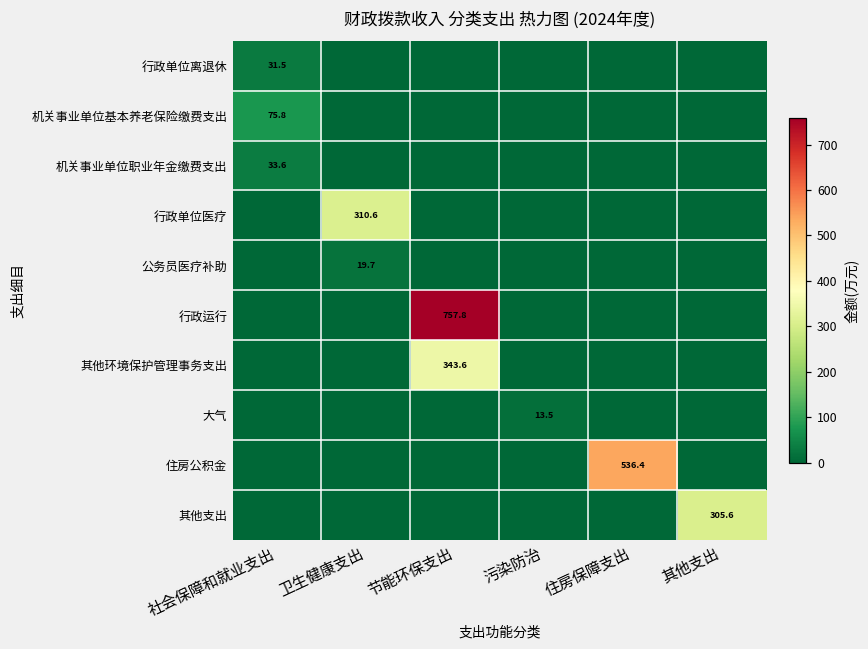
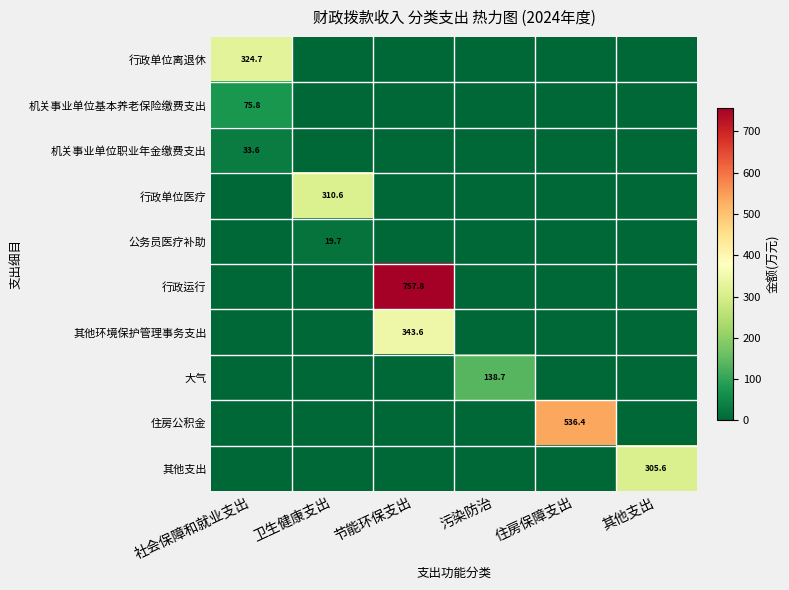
  {
    "行政单位离退休": {
-     "社会保障和就业支出": 31.5
+     "社会保障和就业支出": 324.7
    },
    "机关事业单位基本养老保险缴费支出": {
      "社会保障和就业支出": 75.8
    },
    "机关事业单位职业年金缴费支出": {
      "社会保障和就业支出": 33.6
    },
    "行政单位医疗": {
      "卫生健康支出": 310.6
    },
    "公务员医疗补助": {
      "卫生健康支出": 19.7
    },
    "行政运行": {
      "节能环保支出": 757.8
    },
    "其他环境保护管理事务支出": {
      "节能环保支出": 343.6
    },
    "大气": {
-     "污染防治": 13.5
+     "污染防治": 138.7
    },
    "住房公积金": {
      "住房保障支出": 536.4
    },
    "其他支出": {
      "其他支出": 305.6
    }
  }
